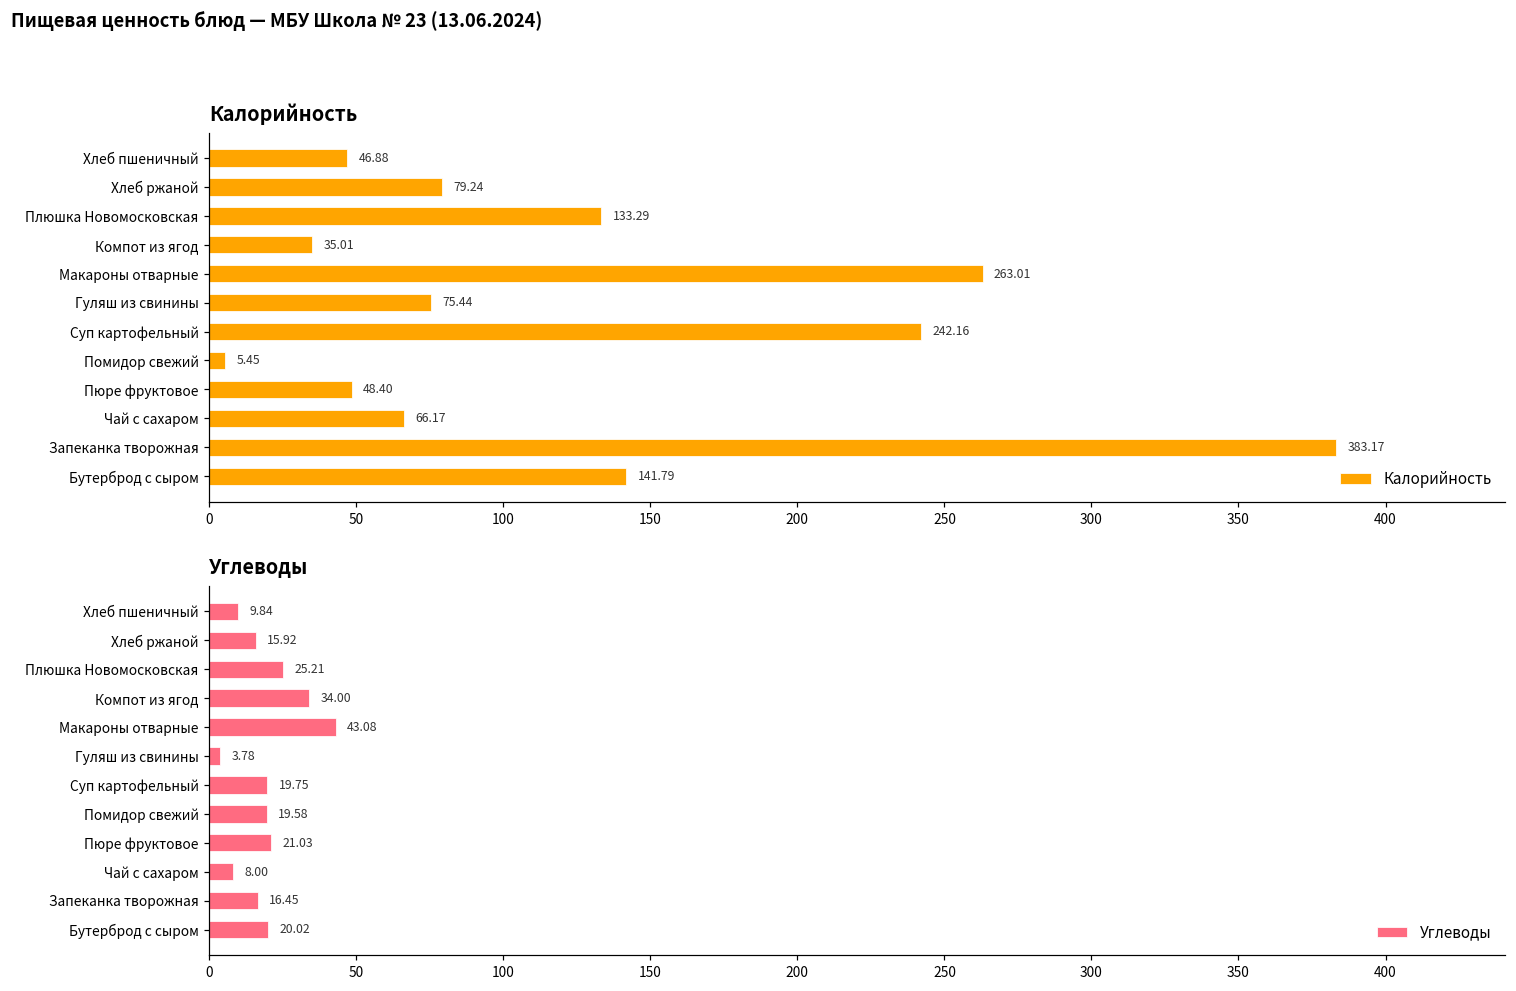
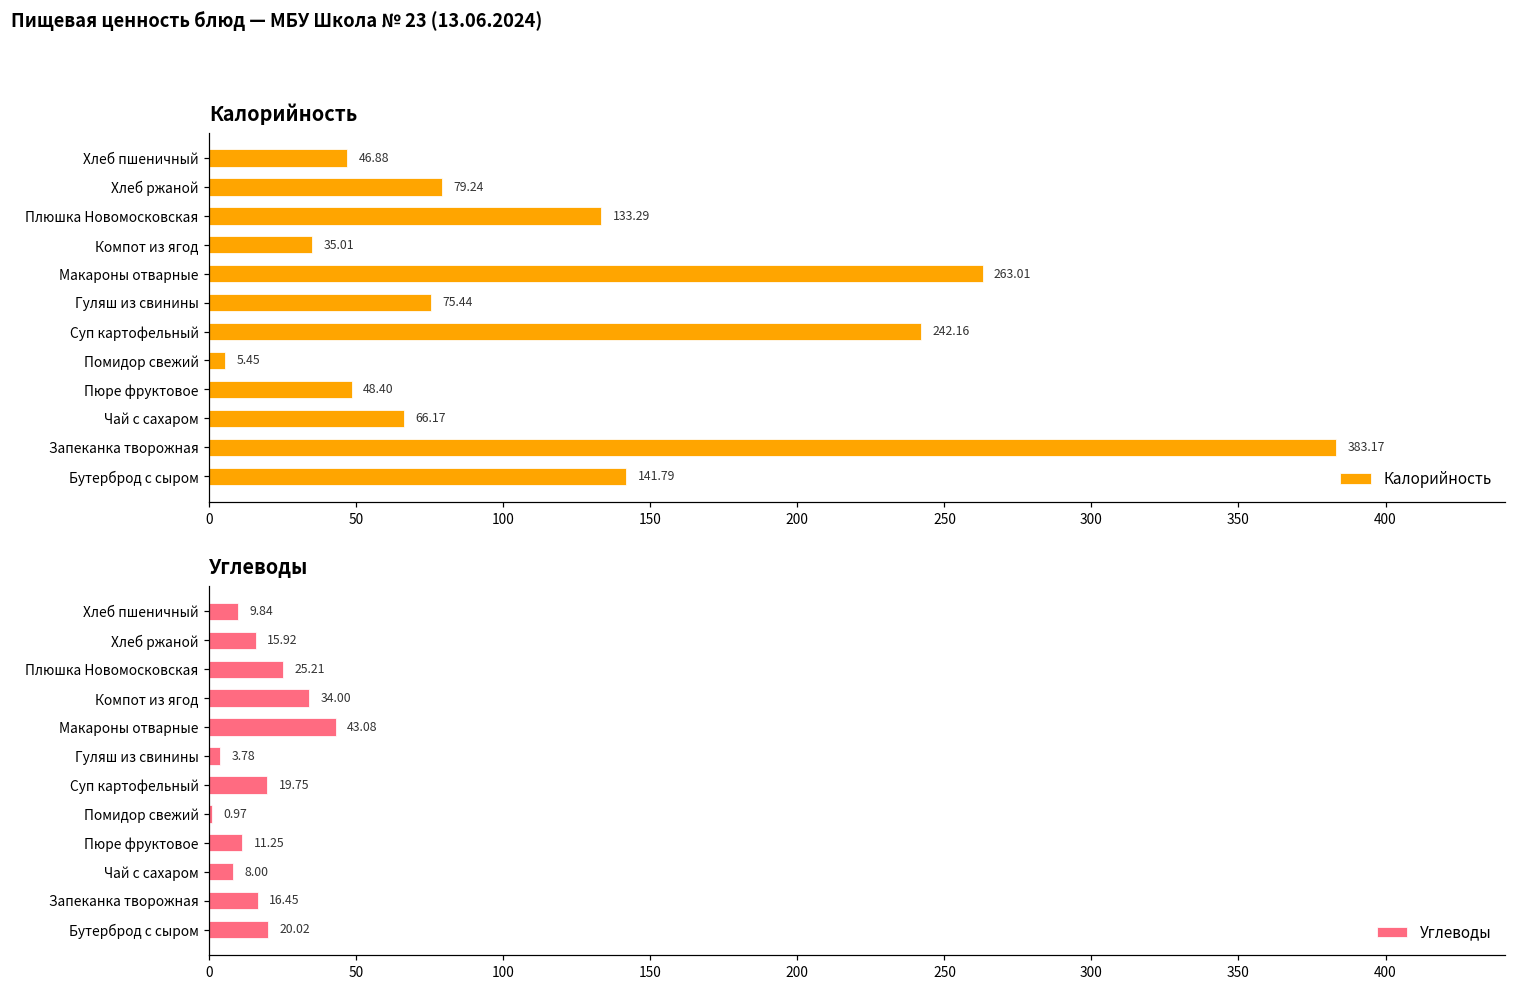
  {
    "Калорийность": {
      "Хлеб пшеничный": 46.88,
      "Хлеб ржаной": 79.24,
      "Плюшка Новомосковская": 133.29,
      "Компот из ягод": 35.01,
      "Макароны отварные": 263.01,
      "Гуляш из свинины": 75.44,
      "Суп картофельный": 242.16,
      "Помидор свежий": 5.45,
      "Пюре фруктовое": 48.40,
      "Чай с сахаром": 66.17,
      "Запеканка творожная": 383.17,
      "Бутерброд с сыром": 141.79
    },
    "Углеводы": {
      "Хлеб пшеничный": 9.84,
      "Хлеб ржаной": 15.92,
      "Плюшка Новомосковская": 25.21,
      "Компот из ягод": 34.00,
      "Макароны отварные": 43.08,
      "Гуляш из свинины": 3.78,
      "Суп картофельный": 19.75,
-     "Помидор свежий": 19.58,
-     "Пюре фруктовое": 21.03,
+     "Помидор свежий": 0.97,
+     "Пюре фруктовое": 11.25,
      "Чай с сахаром": 8.00,
      "Запеканка творожная": 16.45,
      "Бутерброд с сыром": 20.02
    }
  }
